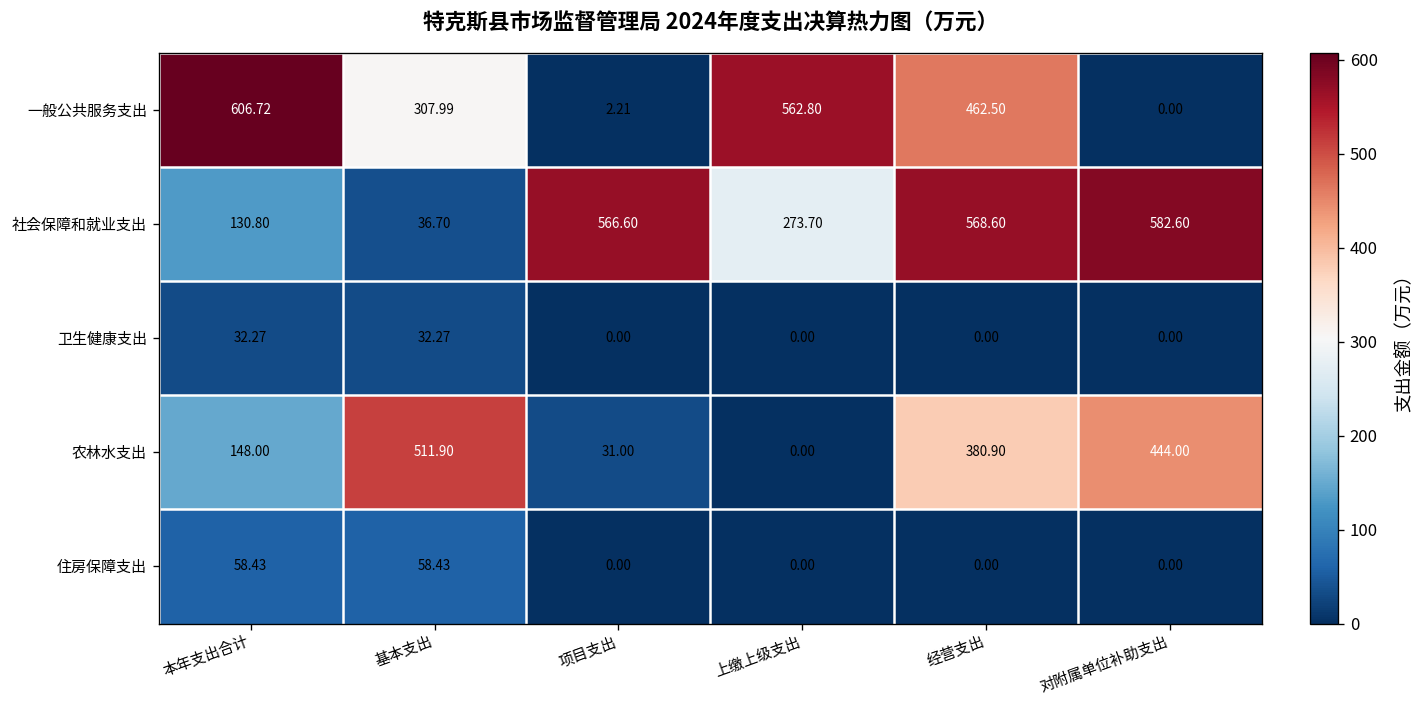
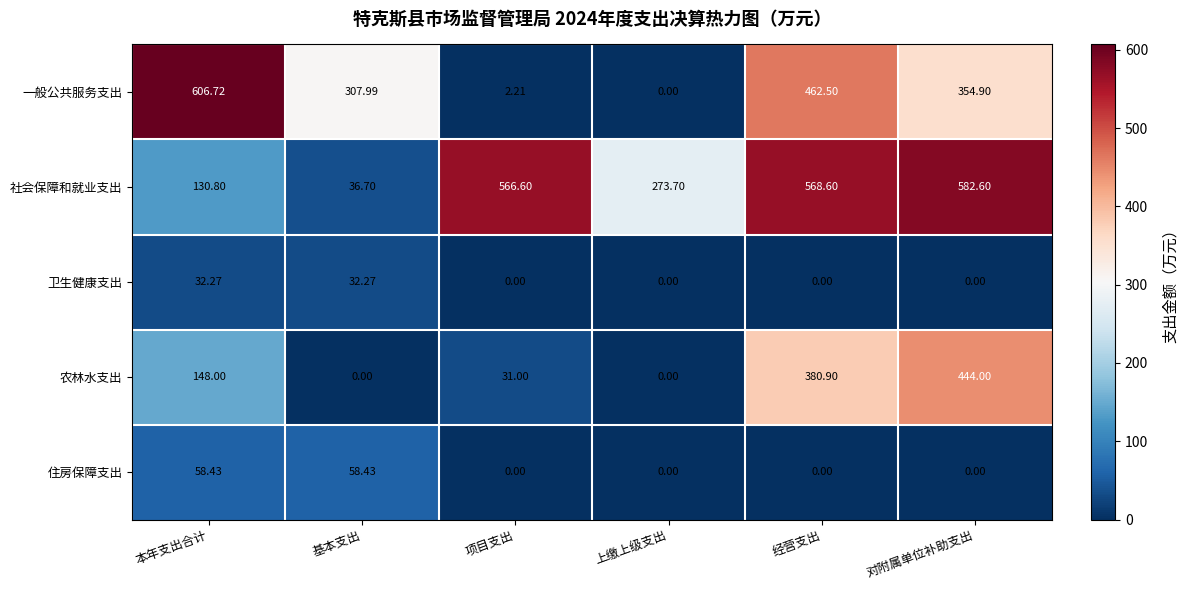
  {
    "一般公共服务支出": {
      "本年支出合计": 606.72,
      "基本支出": 307.99,
      "项目支出": 2.21,
-     "上缴上级支出": 562.80,
+     "上缴上级支出": 0.00,
      "经营支出": 462.50,
-     "对附属单位补助支出": 0.00
+     "对附属单位补助支出": 354.90
    },
    "社会保障和就业支出": {
      "本年支出合计": 130.80,
      "基本支出": 36.70,
      "项目支出": 566.60,
      "上缴上级支出": 273.70,
      "经营支出": 568.60,
      "对附属单位补助支出": 582.60
    },
    "卫生健康支出": {
      "本年支出合计": 32.27,
      "基本支出": 32.27,
      "项目支出": 0.00,
      "上缴上级支出": 0.00,
      "经营支出": 0.00,
      "对附属单位补助支出": 0.00
    },
    "农林水支出": {
      "本年支出合计": 148.00,
-     "基本支出": 511.90,
+     "基本支出": 0.00,
      "项目支出": 31.00,
      "上缴上级支出": 0.00,
      "经营支出": 380.90,
      "对附属单位补助支出": 444.00
    },
    "住房保障支出": {
      "本年支出合计": 58.43,
      "基本支出": 58.43,
      "项目支出": 0.00,
      "上缴上级支出": 0.00,
      "经营支出": 0.00,
      "对附属单位补助支出": 0.00
    }
  }
